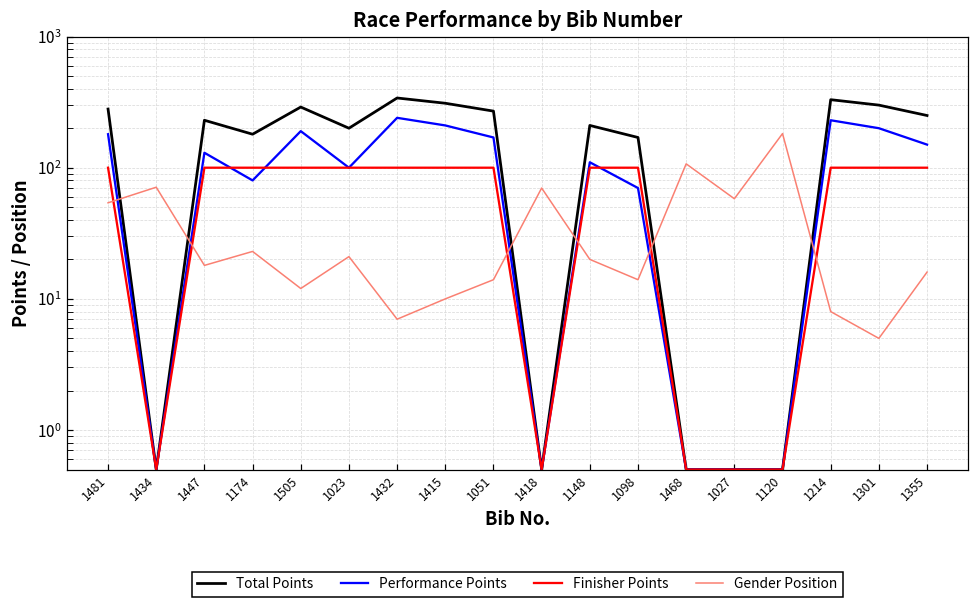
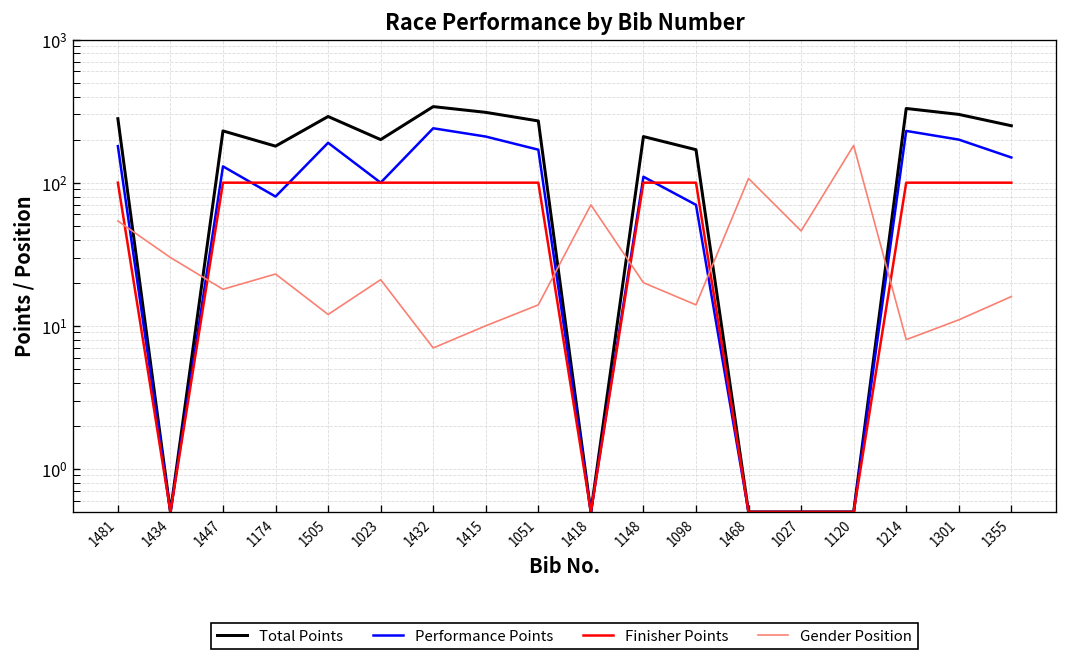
  {
    "Total Points": {
      "1481": 280,
      "1447": 230,
      "1174": 180,
      "1505": 290,
      "1023": 200,
      "1432": 340,
      "1415": 310,
      "1051": 270,
      "1148": 210,
      "1098": 170,
      "1214": 330,
      "1301": 300,
      "1355": 250
    },
    "Performance Points": {
      "1481": 180,
      "1447": 130,
      "1174": 80,
      "1505": 190,
      "1432": 240,
      "1415": 210,
      "1051": 170,
      "1148": 110,
      "1098": 70,
      "1214": 230,
      "1301": 200,
      "1355": 150
    },
    "Finisher Points": {
      "1481": 100,
      "1447": 100,
      "1174": 100,
      "1505": 100,
      "1432": 100,
      "1415": 100,
      "1051": 100,
      "1148": 100,
      "1098": 100,
      "1214": 100,
      "1301": 100,
      "1355": 100
    },
    "Gender Position": {
      "1481": 50,
-     "1434": 70,
+     "1434": 30,
      "1447": 18,
      "1174": 23,
      "1505": 12,
      "1023": 21,
      "1432": 7,
      "1415": 10,
      "1051": 14,
      "1418": 70,
      "1148": 20,
      "1098": 14,
      "1468": 110,
-     "1027": 60,
+     "1027": 46,
      "1120": 180,
      "1214": 8,
-     "1301": 5,
+     "1301": 11,
      "1355": 16
    }
  }
